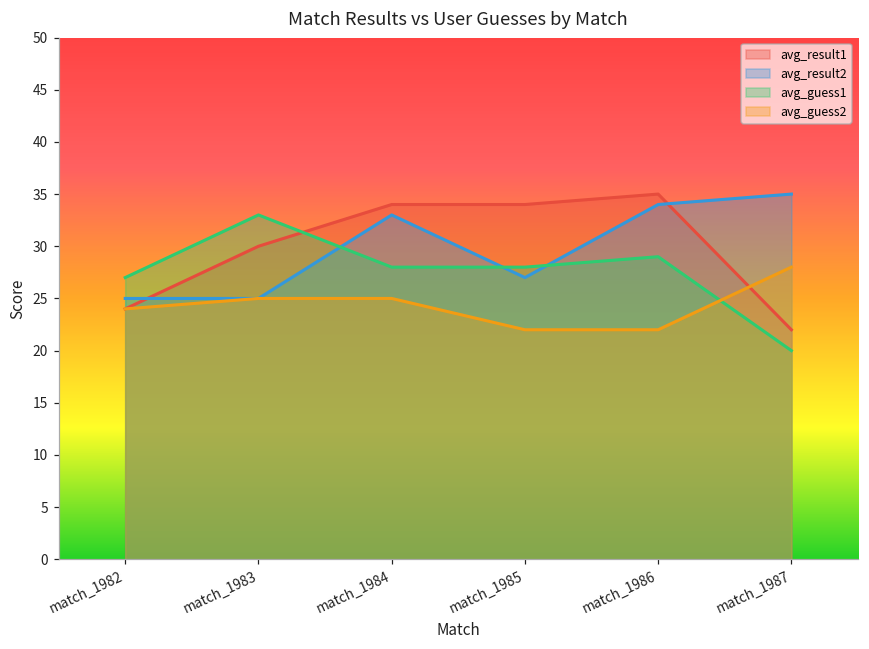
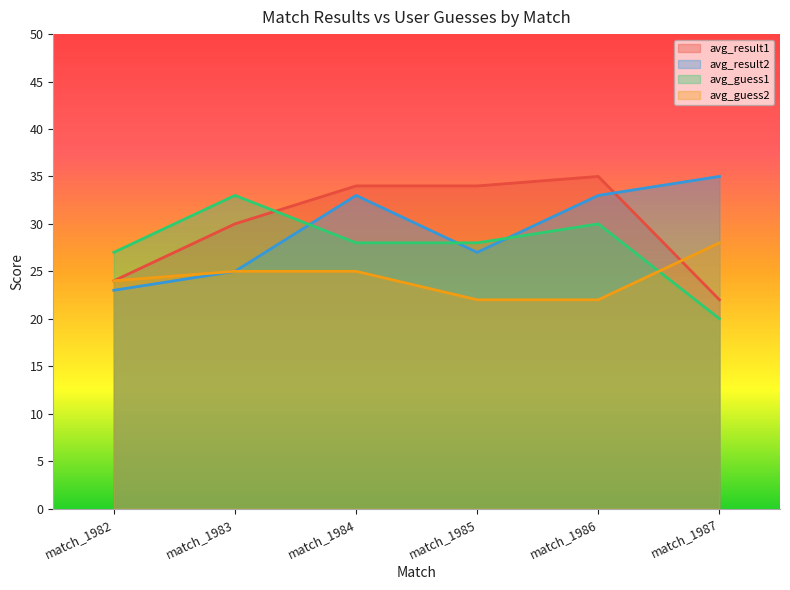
  {
    "avg_result2": {
-     "match_1982": 25,
+     "match_1982": 23,
      "match_1984": 33,
      "match_1985": 27,
-     "match_1986": 34,
+     "match_1986": 33,
      "match_1987": 35
    },
    "avg_guess1": {
      "match_1982": 27,
      "match_1983": 33,
      "match_1984": 28,
      "match_1985": 28,
-     "match_1986": 29,
+     "match_1986": 30,
      "match_1987": 20
    }
  }
